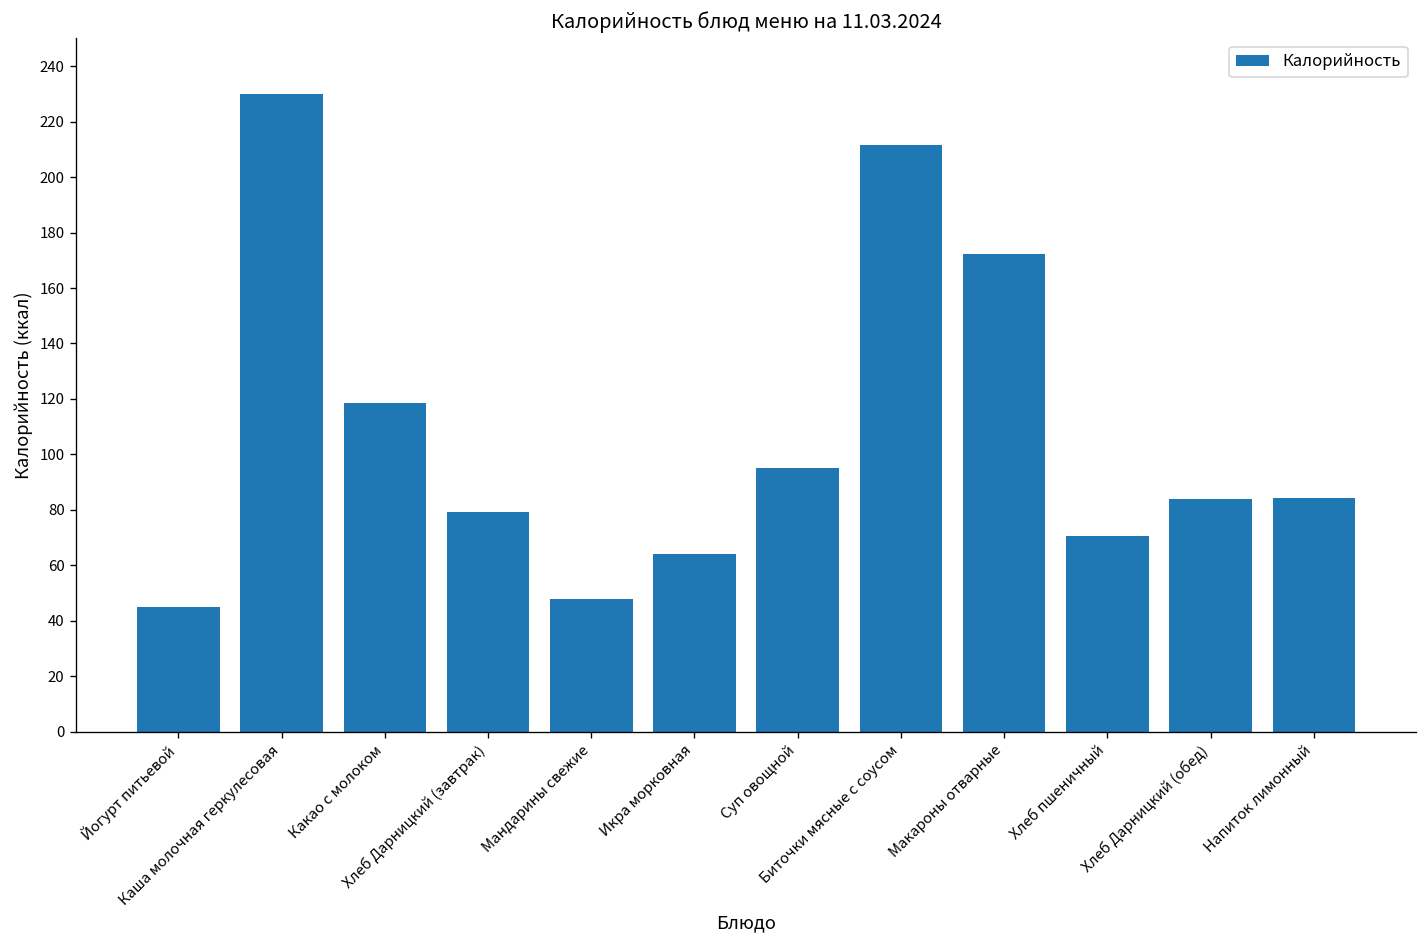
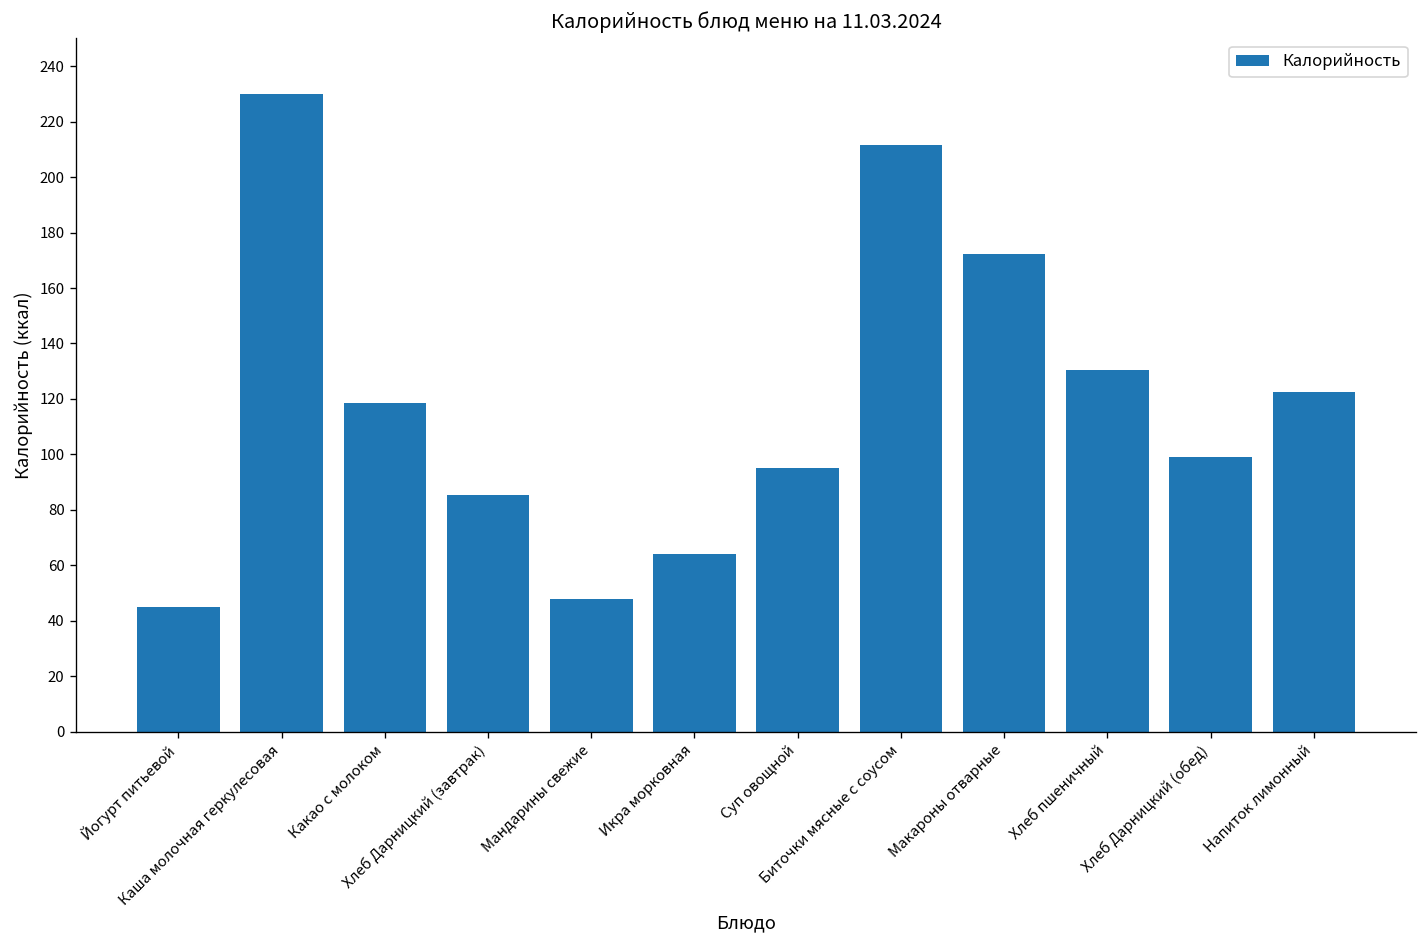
  {
    "Йогурт питьевой": 45,
    "Каша молочная геркулесовая": 230,
    "Какао с молоком": 119,
-   "Хлеб Дарницкий (завтрак)": 79,
+   "Хлеб Дарницкий (завтрак)": 85,
    "Мандарины свежие": 48,
    "Икра морковная": 64,
    "Суп овощной": 95,
    "Биточки мясные с соусом": 212,
    "Макароны отварные": 172,
-   "Хлеб пшеничный": 71,
-   "Хлеб Дарницкий (обед)": 84,
-   "Напиток лимонный": 84
+   "Хлеб пшеничный": 130,
+   "Хлеб Дарницкий (обед)": 99,
+   "Напиток лимонный": 123
  }
